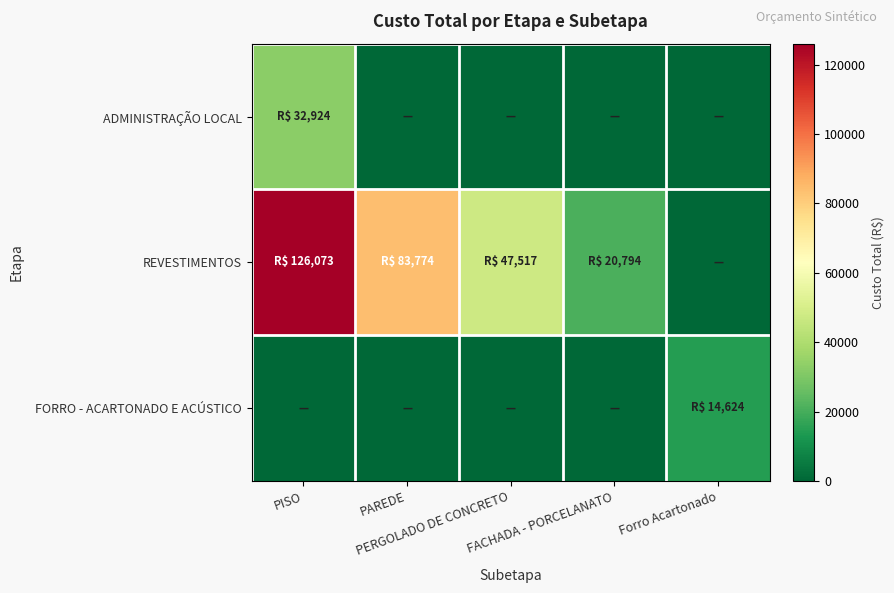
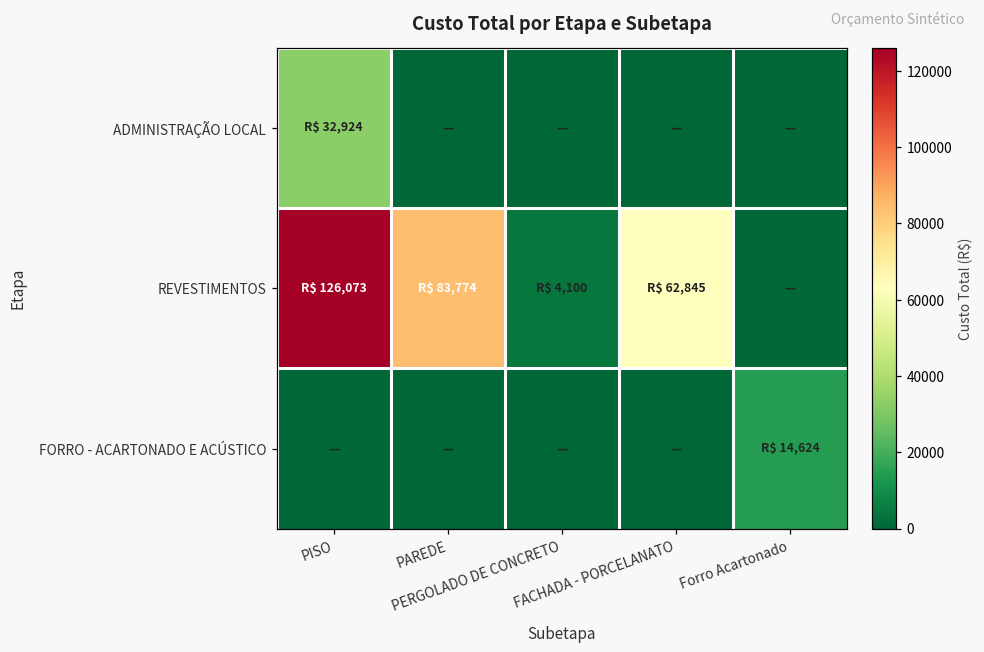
  {
    "ADMINISTRAÇÃO LOCAL": {
      "PISO": "32,924"
    },
    "REVESTIMENTOS": {
      "PISO": "126,073",
      "PAREDE": "83,774",
-     "PERGOLADO DE CONCRETO": "47,517",
-     "FACHADA - PORCELANATO": "20,794"
+     "PERGOLADO DE CONCRETO": "4,100",
+     "FACHADA - PORCELANATO": "62,845"
    },
    "FORRO - ACARTONADO E ACÚSTICO": {
      "Forro Acartonado": "14,624"
    }
  }
